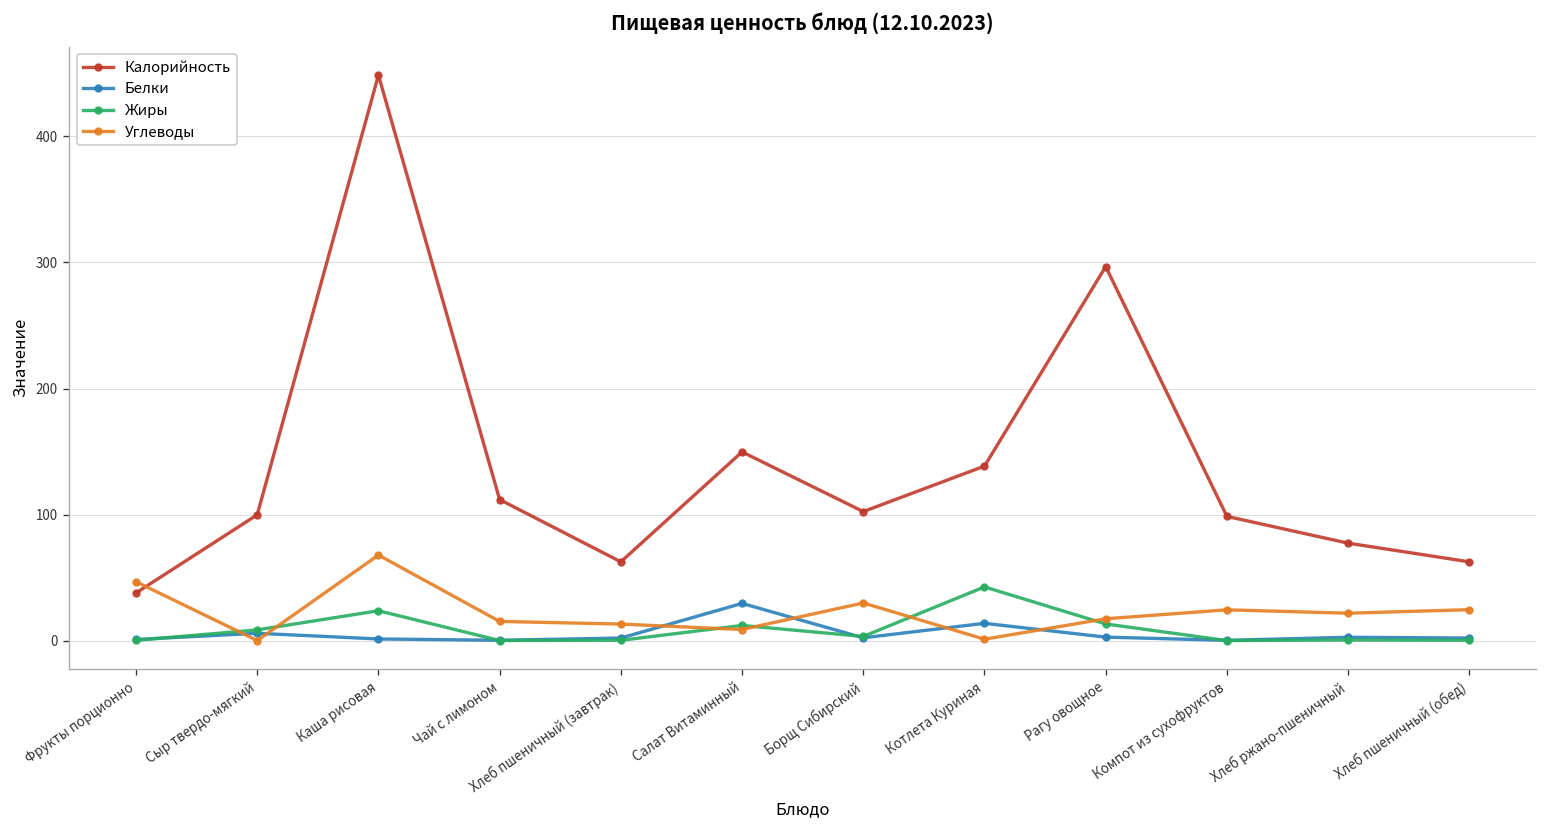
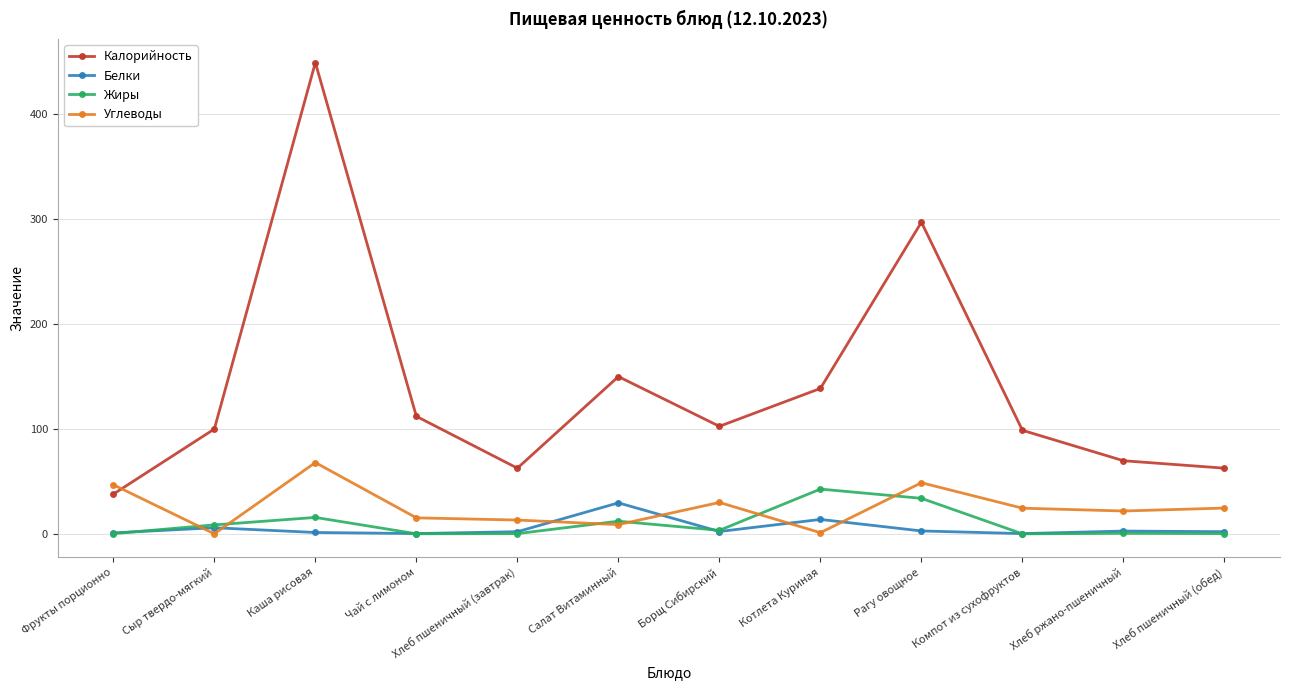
  {
    "Калорийность": {
      "Фрукты порционно": 38,
      "Сыр твердо-мягкий": 100,
      "Каша рисовая": 449,
      "Чай с лимоном": 112,
      "Хлеб пшеничный (завтрак)": 63,
      "Салат Витаминный": 150,
      "Борщ Сибирский": 102,
      "Котлета Куриная": 138,
      "Рагу овощное": 297,
      "Компот из сухофруктов": 99,
-     "Хлеб ржано-пшеничный": 77,
+     "Хлеб ржано-пшеничный": 70,
      "Хлеб пшеничный (обед)": 63
    },
    "Белки": {
      "Сыр твердо-мягкий": 6,
      "Каша рисовая": 1,
      "Салат Витаминный": 30,
      "Котлета Куриная": 14,
      "Рагу овощное": 3
    },
    "Жиры": {
      "Сыр твердо-мягкий": 9,
-     "Каша рисовая": 24,
+     "Каша рисовая": 16,
      "Салат Витаминный": 12,
      "Котлета Куриная": 43,
-     "Рагу овощное": 13
+     "Рагу овощное": 34
    },
    "Углеводы": {
      "Фрукты порционно": 47,
      "Сыр твердо-мягкий": 0,
      "Каша рисовая": 68,
      "Чай с лимоном": 15,
      "Хлеб пшеничный (завтрак)": 13,
      "Салат Витаминный": 9,
      "Борщ Сибирский": 30,
      "Котлета Куриная": 1,
-     "Рагу овощное": 17,
+     "Рагу овощное": 49,
      "Компот из сухофруктов": 24,
      "Хлеб ржано-пшеничный": 22,
      "Хлеб пшеничный (обед)": 25
    }
  }
